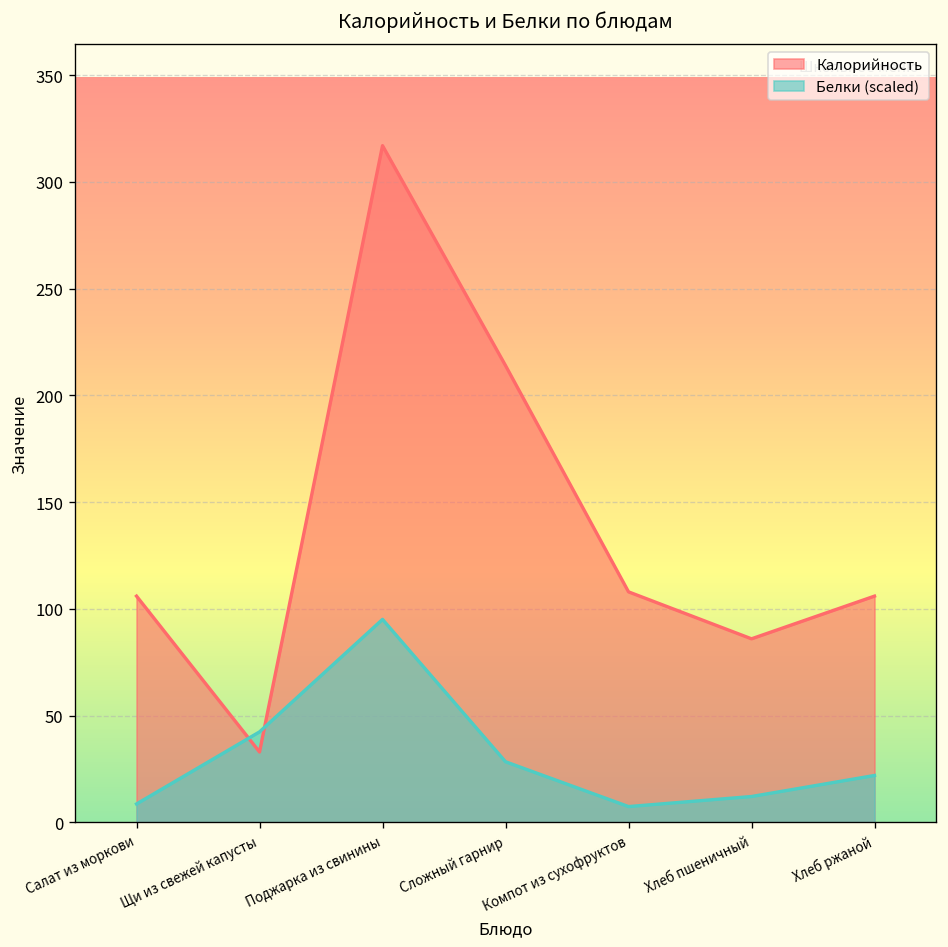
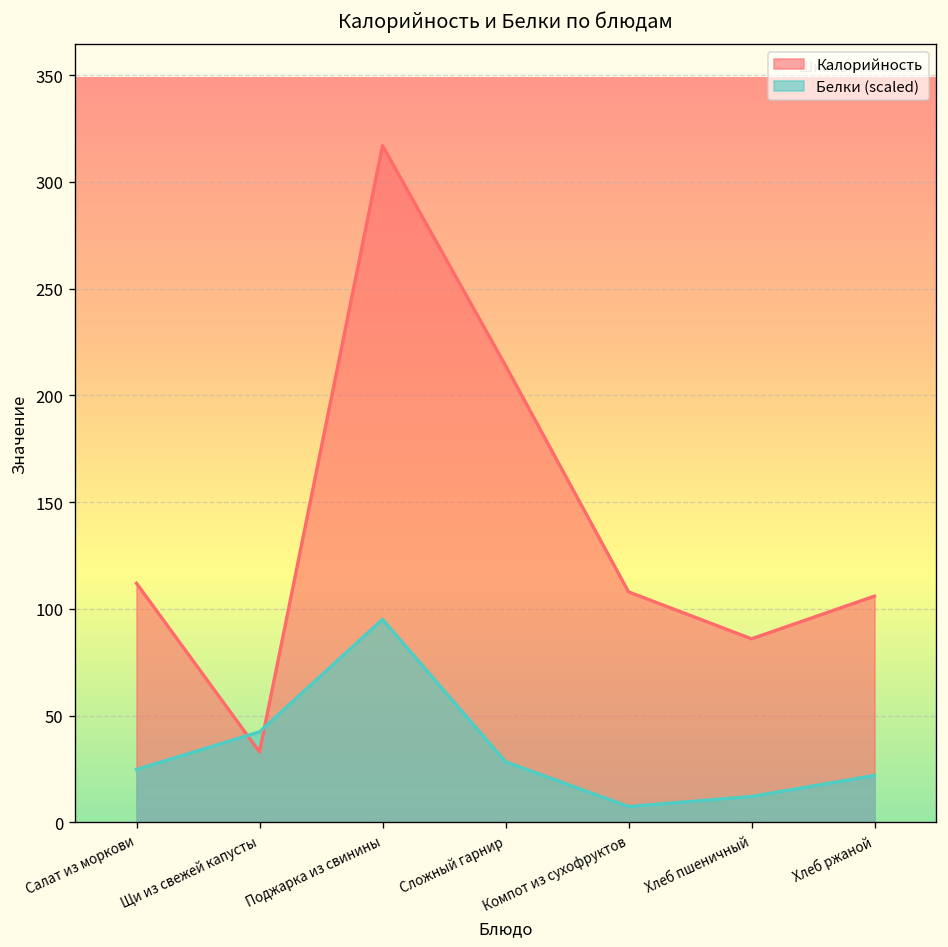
  {
    "Калорийность": {
-     "Салат из моркови": 106,
+     "Салат из моркови": 112,
      "Щи из свежей капусты": 33,
      "Поджарка из свинины": 317,
      "Сложный гарнир": 214,
      "Компот из сухофруктов": 108,
      "Хлеб пшеничный": 86,
      "Хлеб ржаной": 106
    },
    "Белки (scaled)": {
-     "Салат из моркови": 9,
+     "Салат из моркови": 25,
      "Щи из свежей капусты": 42,
      "Поджарка из свинины": 95,
      "Сложный гарнир": 28,
      "Компот из сухофруктов": 7,
      "Хлеб пшеничный": 12,
      "Хлеб ржаной": 22
    }
  }
